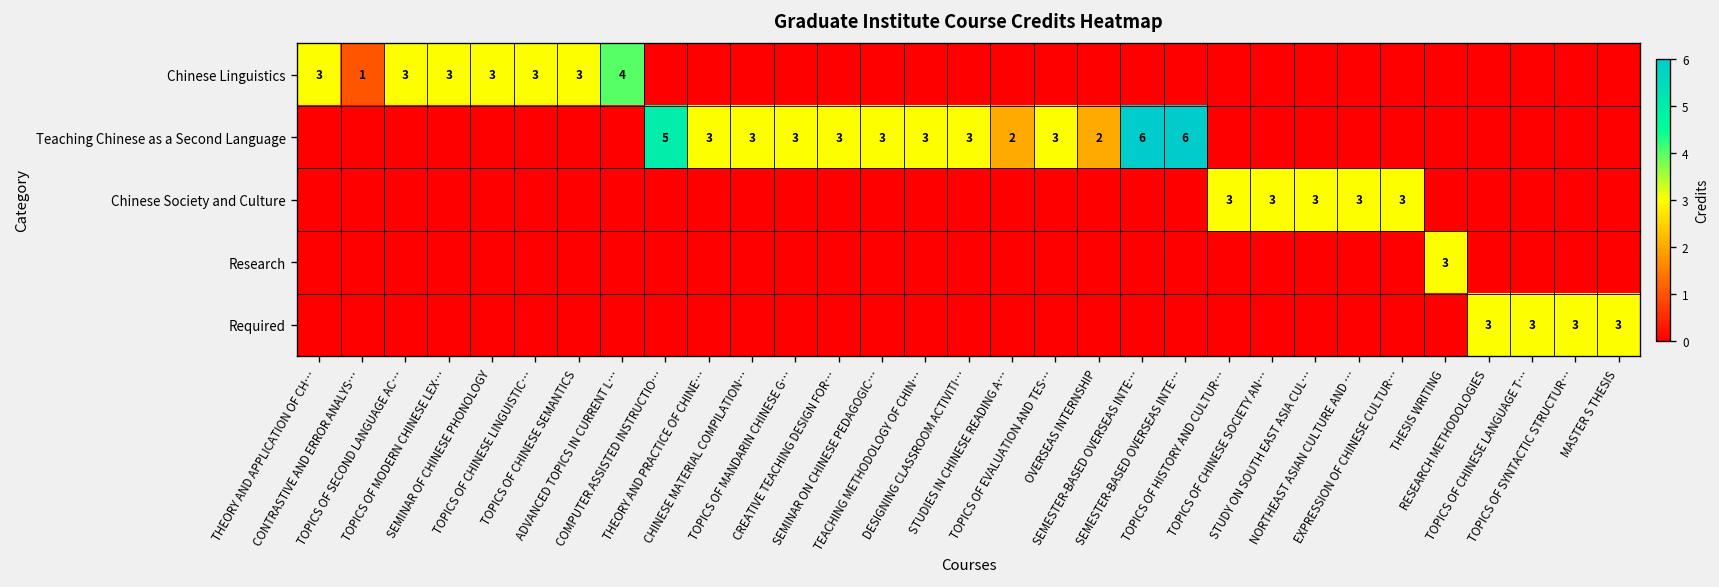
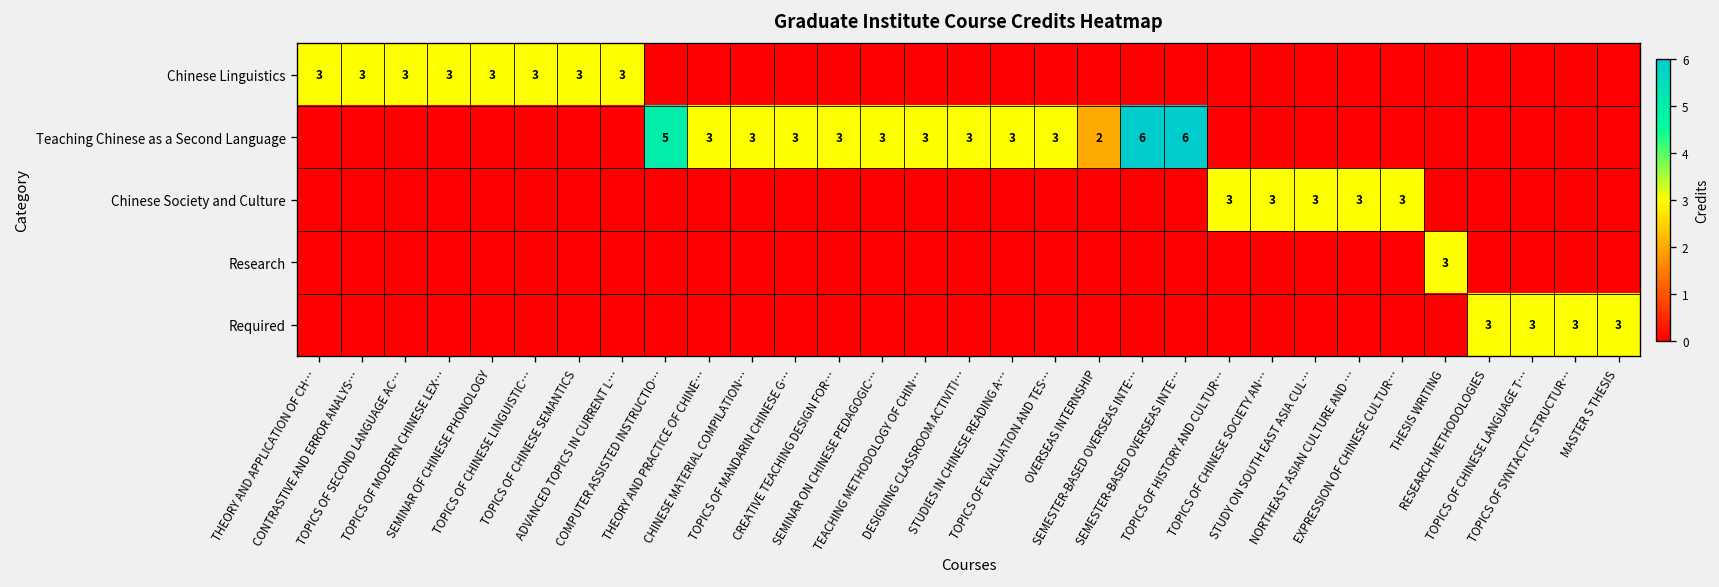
  {
    "Chinese Linguistics": {
      "THEORY AND APPLICATION OF CH…": 3,
-     "CONTRASTIVE AND ERROR ANALYS…": 1,
+     "CONTRASTIVE AND ERROR ANALYS…": 3,
      "TOPICS OF SECOND LANGUAGE AC…": 3,
      "TOPICS OF MODERN CHINESE LEX…": 3,
      "SEMINAR OF CHINESE PHONOLOGY": 3,
      "TOPICS OF CHINESE LINGUISTIC…": 3,
      "TOPICS OF CHINESE SEMANTICS": 3,
-     "ADVANCED TOPICS IN CURRENT L…": 4
+     "ADVANCED TOPICS IN CURRENT L…": 3
    },
    "Teaching Chinese as a Second Language": {
      "COMPUTER ASSISTED INSTRUCTIO…": 5,
      "THEORY AND PRACTICE OF CHINE…": 3,
      "CHINESE MATERIAL COMPILATION…": 3,
      "TOPICS OF MANDARIN CHINESE G…": 3,
      "CREATIVE TEACHING DESIGN FOR…": 3,
      "SEMINAR ON CHINESE PEDAGOGIC…": 3,
      "TEACHING METHODOLOGY OF CHIN…": 3,
      "DESIGNING CLASSROOM ACTIVITI…": 3,
-     "STUDIES IN CHINESE READING A…": 2,
+     "STUDIES IN CHINESE READING A…": 3,
      "TOPICS OF EVALUATION AND TES…": 3,
      "OVERSEAS INTERNSHIP": 2
    },
    "Chinese Society and Culture": {
      "TOPICS OF HISTORY AND CULTUR…": 3,
      "TOPICS OF CHINESE SOCIETY AN…": 3,
      "STUDY ON SOUTH EAST ASIA CUL…": 3,
      "NORTHEAST ASIAN CULTURE AND …": 3,
      "EXPRESSION OF CHINESE CULTUR…": 3
    },
    "Research": {
      "THESIS WRITING": 3
    },
    "Required": {
      "RESEARCH METHODOLOGIES": 3,
      "TOPICS OF CHINESE LANGUAGE T…": 3,
      "TOPICS OF SYNTACTIC STRUCTUR…": 3,
      "MASTER S THESIS": 3
    }
  }
